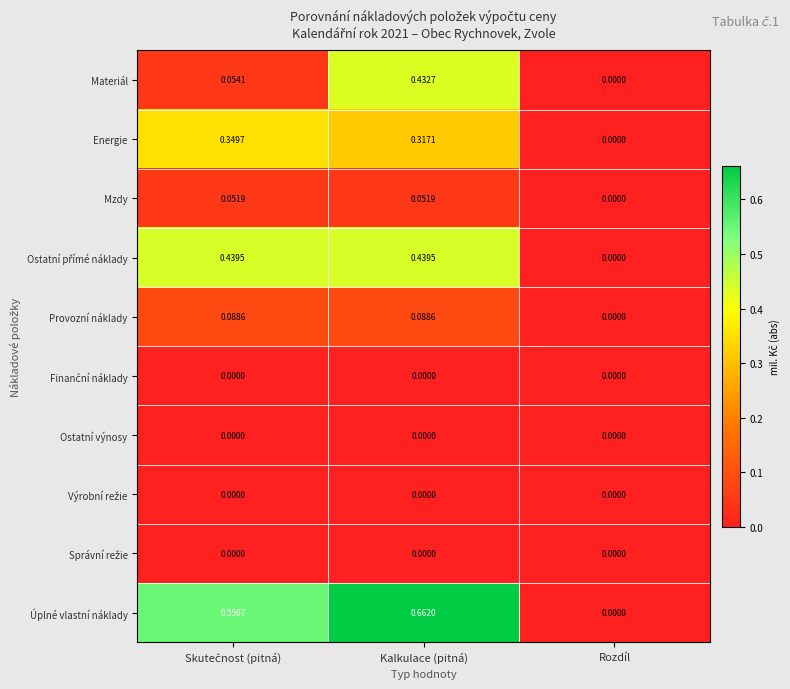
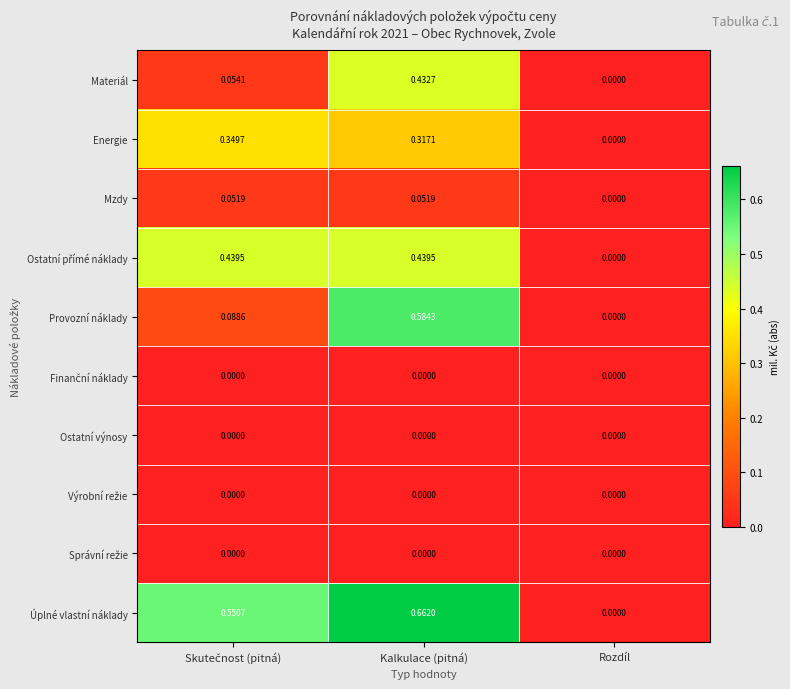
  {
    "Materiál": {
      "Skutečnost (pitná)": 0.0541,
      "Kalkulace (pitná)": 0.4327,
      "Rozdíl": 0.0000
    },
    "Energie": {
      "Skutečnost (pitná)": 0.3497,
      "Kalkulace (pitná)": 0.3171,
      "Rozdíl": 0.0000
    },
    "Mzdy": {
      "Skutečnost (pitná)": 0.0519,
      "Kalkulace (pitná)": 0.0519,
      "Rozdíl": 0.0000
    },
    "Ostatní přímé náklady": {
      "Skutečnost (pitná)": 0.4395,
      "Kalkulace (pitná)": 0.4395,
      "Rozdíl": 0.0000
    },
    "Provozní náklady": {
      "Skutečnost (pitná)": 0.0886,
-     "Kalkulace (pitná)": 0.0886,
+     "Kalkulace (pitná)": 0.5843,
      "Rozdíl": 0.0000
    },
    "Finanční náklady": {
      "Skutečnost (pitná)": 0.0000,
      "Kalkulace (pitná)": 0.0000,
      "Rozdíl": 0.0000
    },
    "Ostatní výnosy": {
      "Skutečnost (pitná)": 0.0000,
      "Kalkulace (pitná)": 0.0000,
      "Rozdíl": 0.0000
    },
    "Výrobní režie": {
      "Skutečnost (pitná)": 0.0000,
      "Kalkulace (pitná)": 0.0000,
      "Rozdíl": 0.0000
    },
    "Správní režie": {
      "Skutečnost (pitná)": 0.0000,
      "Kalkulace (pitná)": 0.0000,
      "Rozdíl": 0.0000
    },
    "Úplné vlastní náklady": {
      "Skutečnost (pitná)": 0.5507,
      "Kalkulace (pitná)": 0.6620,
      "Rozdíl": 0.0000
    }
  }
